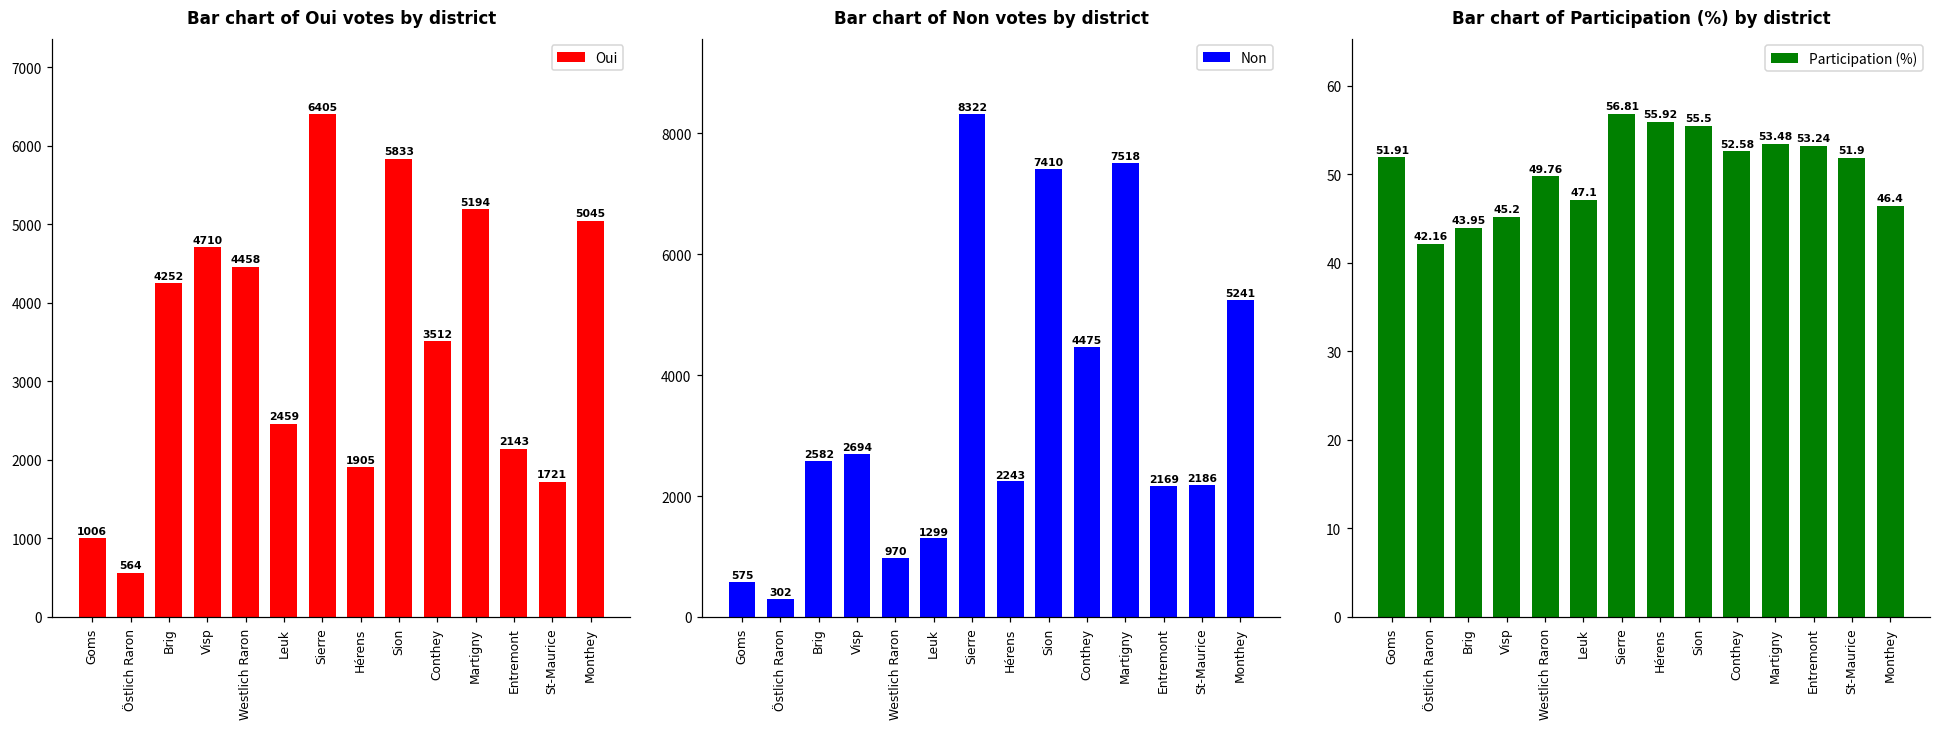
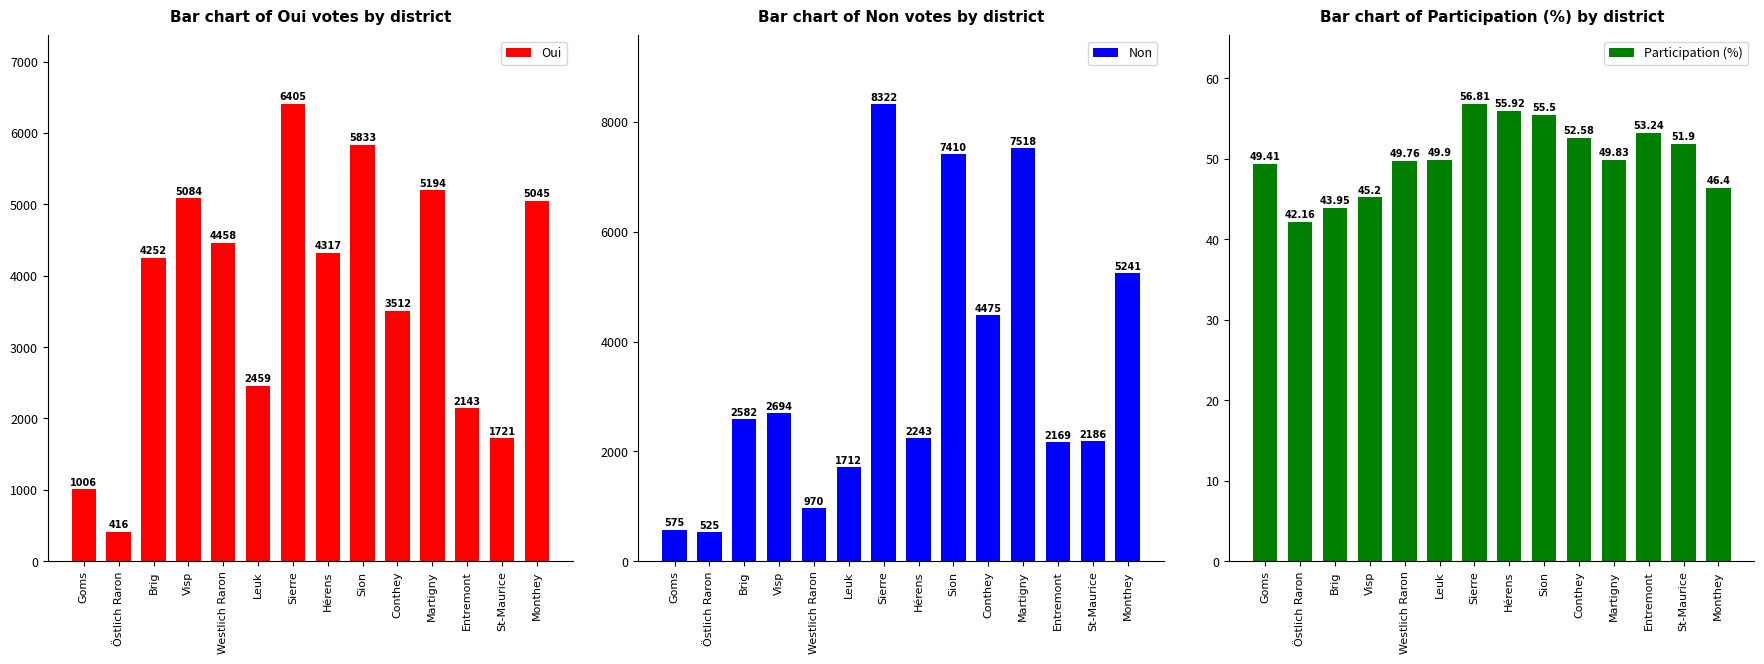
  {
    "Bar chart of Oui votes by district": {
      "Goms": 1006,
-     "Östlich Raron": 564,
+     "Östlich Raron": 416,
      "Brig": 4252,
-     "Visp": 4710,
+     "Visp": 5084,
      "Westlich Raron": 4458,
      "Leuk": 2459,
      "Sierre": 6405,
-     "Hérens": 1905,
+     "Hérens": 4317,
      "Sion": 5833,
      "Conthey": 3512,
      "Martigny": 5194,
      "Entremont": 2143,
      "St-Maurice": 1721,
      "Monthey": 5045
    },
    "Bar chart of Non votes by district": {
      "Goms": 575,
-     "Östlich Raron": 302,
+     "Östlich Raron": 525,
      "Brig": 2582,
      "Visp": 2694,
      "Westlich Raron": 970,
-     "Leuk": 1299,
+     "Leuk": 1712,
      "Sierre": 8322,
      "Hérens": 2243,
      "Sion": 7410,
      "Conthey": 4475,
      "Martigny": 7518,
      "Entremont": 2169,
      "St-Maurice": 2186,
      "Monthey": 5241
    },
    "Bar chart of Participation (%) by district": {
-     "Goms": 51.91,
+     "Goms": 49.41,
      "Östlich Raron": 42.16,
      "Brig": 43.95,
      "Visp": 45.2,
      "Westlich Raron": 49.76,
-     "Leuk": 47.1,
+     "Leuk": 49.9,
      "Sierre": 56.81,
      "Hérens": 55.92,
      "Sion": 55.5,
      "Conthey": 52.58,
-     "Martigny": 53.48,
+     "Martigny": 49.83,
      "Entremont": 53.24,
      "St-Maurice": 51.9,
      "Monthey": 46.4
    }
  }
